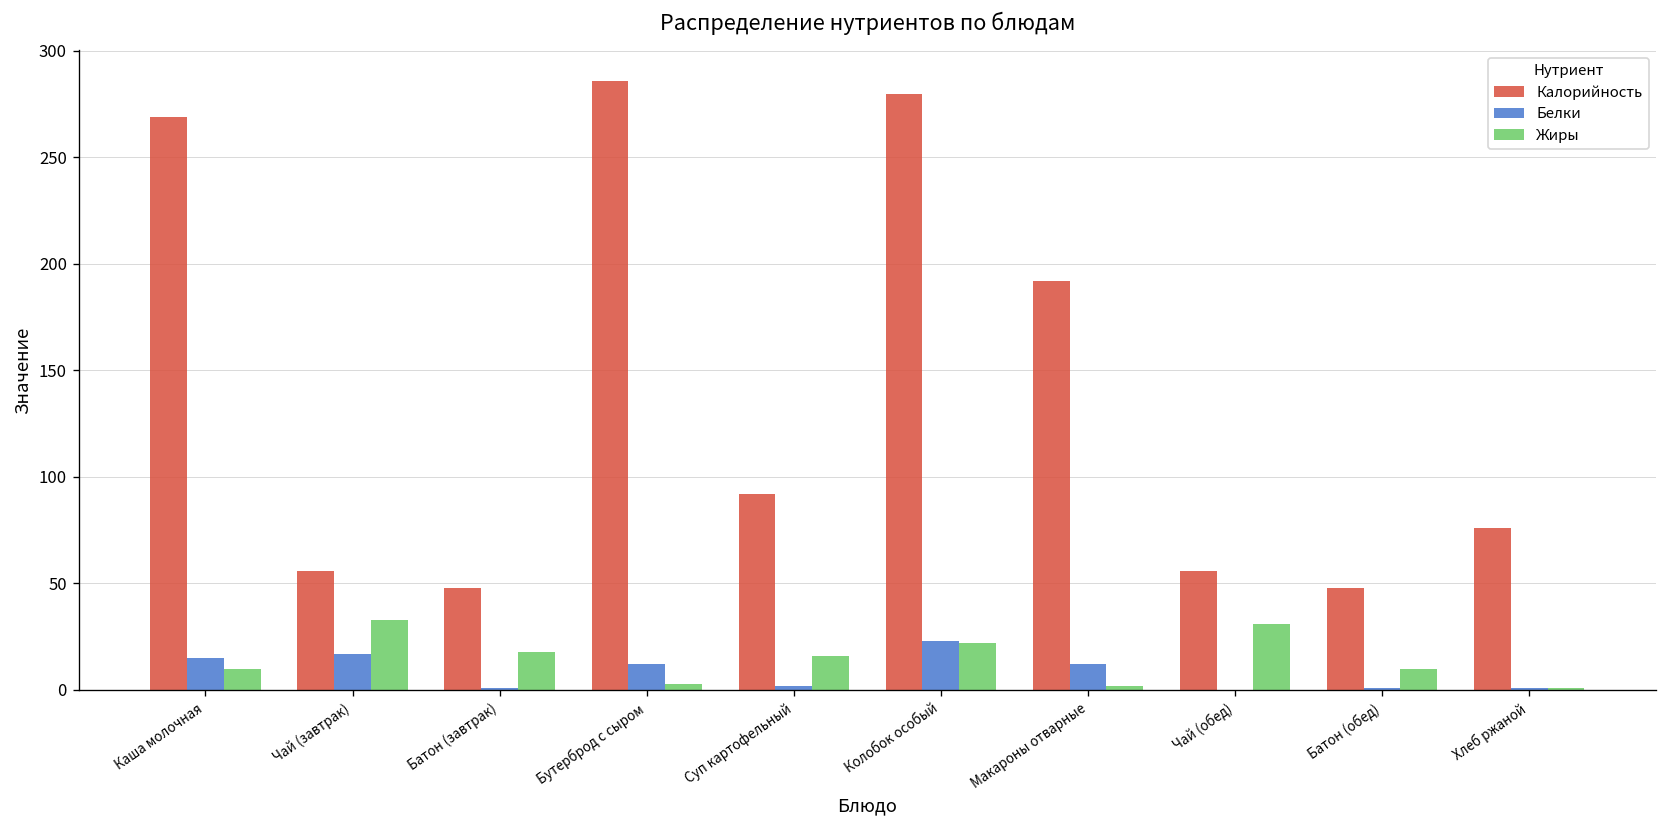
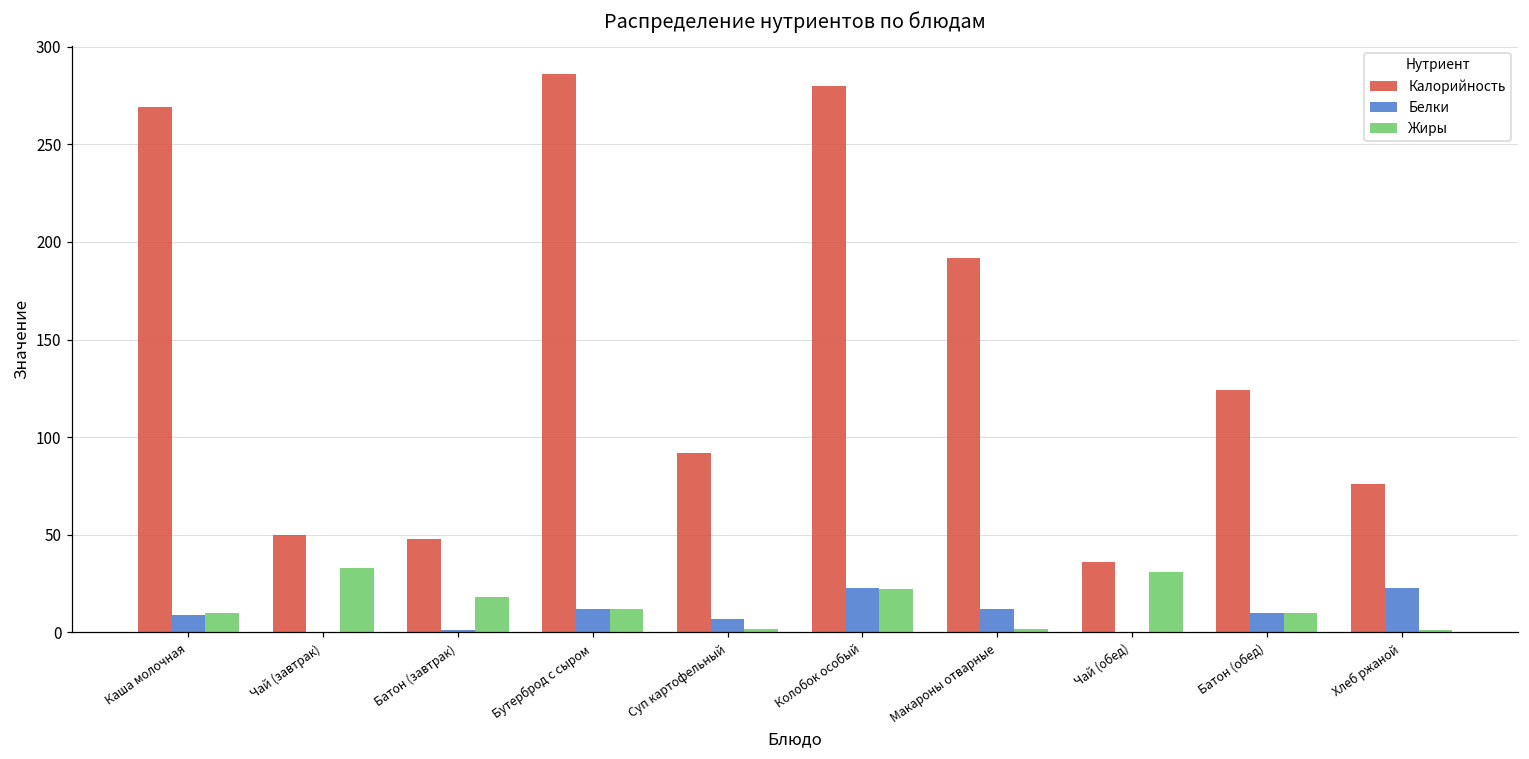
  {
    "Калорийность": {
      "Каша молочная": 269,
-     "Чай (завтрак)": 56,
+     "Чай (завтрак)": 50,
      "Батон (завтрак)": 48,
      "Бутерброд с сыром": 286,
      "Суп картофельный": 92,
      "Колобок особый": 280,
      "Макароны отварные": 192,
-     "Чай (обед)": 56,
-     "Батон (обед)": 48,
+     "Чай (обед)": 36,
+     "Батон (обед)": 124,
      "Хлеб ржаной": 76
    },
    "Белки": {
-     "Каша молочная": 15,
-     "Чай (завтрак)": 17,
+     "Каша молочная": 9,
+     "Чай (завтрак)": 0,
      "Бутерброд с сыром": 12,
-     "Суп картофельный": 2,
+     "Суп картофельный": 7,
      "Колобок особый": 23,
      "Макароны отварные": 12,
      "Чай (обед)": 0,
-     "Батон (обед)": 1,
-     "Хлеб ржаной": 1
+     "Батон (обед)": 10,
+     "Хлеб ржаной": 23
    },
    "Жиры": {
      "Каша молочная": 10,
      "Чай (завтрак)": 33,
      "Батон (завтрак)": 18,
-     "Бутерброд с сыром": 3,
-     "Суп картофельный": 16,
+     "Бутерброд с сыром": 12,
+     "Суп картофельный": 2,
      "Колобок особый": 22,
      "Макароны отварные": 2,
      "Чай (обед)": 31,
      "Батон (обед)": 10
    }
  }
